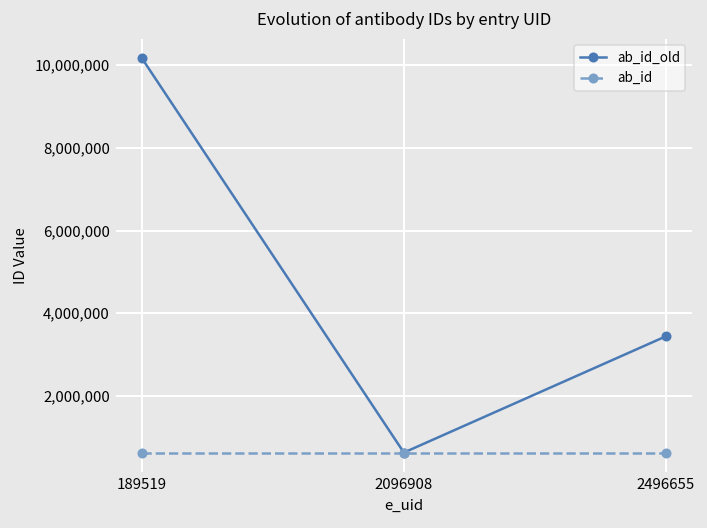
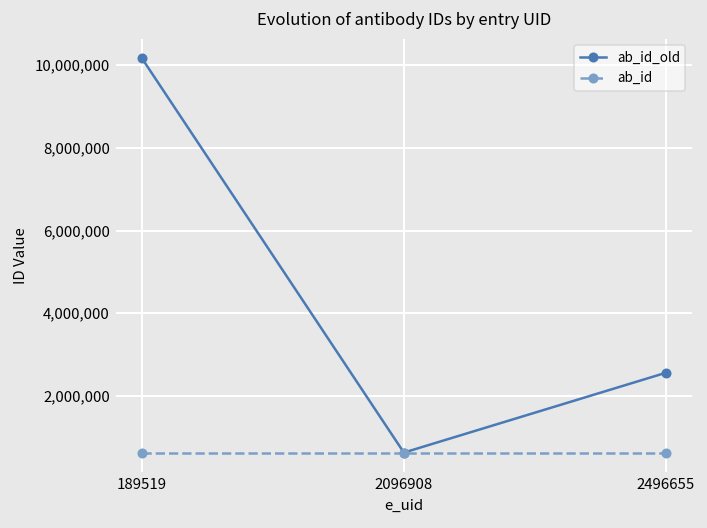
  {
    "ab_id_old": {
      "189519": "10,200,000",
-     "2496655": "3,400,000"
+     "2496655": "2,600,000"
    },
    "ab_id": {
      "189519": "600,000",
      "2496655": "600,000"
    }
  }
